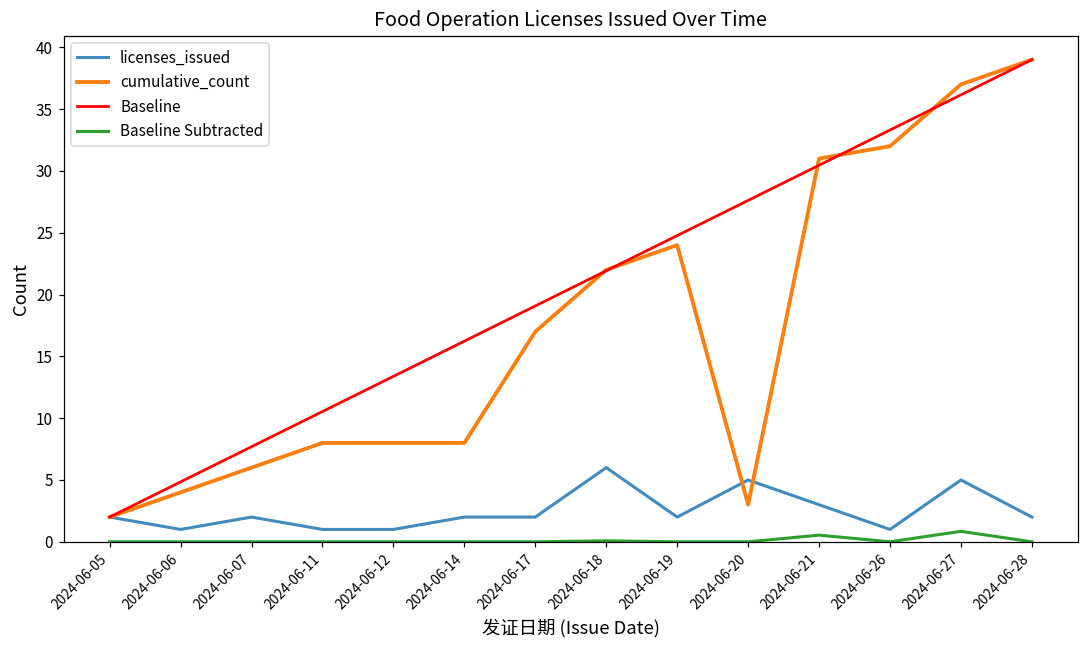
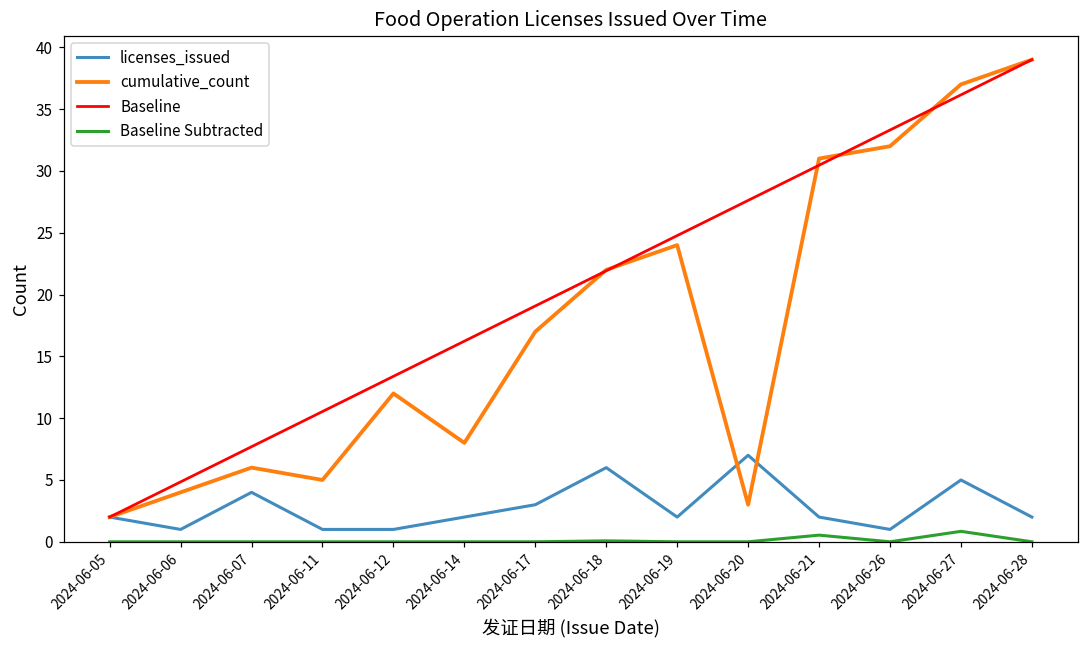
  {
    "licenses_issued": {
      "2024-06-06": 1,
-     "2024-06-07": 2,
+     "2024-06-07": 4,
      "2024-06-11": 1,
      "2024-06-12": 1,
      "2024-06-14": 2,
-     "2024-06-17": 2,
+     "2024-06-17": 3,
      "2024-06-18": 6,
      "2024-06-19": 2,
-     "2024-06-20": 5,
-     "2024-06-21": 3,
+     "2024-06-20": 7,
+     "2024-06-21": 2,
      "2024-06-26": 1,
      "2024-06-27": 5,
      "2024-06-28": 2
    },
    "cumulative_count": {
      "2024-06-06": 4,
      "2024-06-07": 6,
-     "2024-06-11": 8,
-     "2024-06-12": 8,
+     "2024-06-11": 5,
+     "2024-06-12": 12,
      "2024-06-14": 8,
      "2024-06-17": 17,
      "2024-06-19": 24,
      "2024-06-20": 3,
      "2024-06-21": 31,
      "2024-06-26": 32,
      "2024-06-27": 37
    },
    "Baseline": {
      "2024-06-06": 5,
      "2024-06-07": 7.7,
      "2024-06-11": 10.5,
      "2024-06-12": 13.4,
      "2024-06-14": 16.2,
      "2024-06-17": 19,
      "2024-06-19": 24.8,
      "2024-06-20": 27.6,
      "2024-06-21": 30.5,
      "2024-06-26": 33.3,
      "2024-06-27": 36
    },
    "Baseline Subtracted": {
      "2024-06-05": 0,
      "2024-06-06": 0,
      "2024-06-07": 0,
      "2024-06-11": 0,
      "2024-06-12": 0,
      "2024-06-14": 0,
      "2024-06-17": 0,
      "2024-06-18": 0,
      "2024-06-19": 0,
      "2024-06-20": 0,
      "2024-06-21": 0.5,
      "2024-06-26": 0,
      "2024-06-27": 1,
      "2024-06-28": 0
    }
  }
